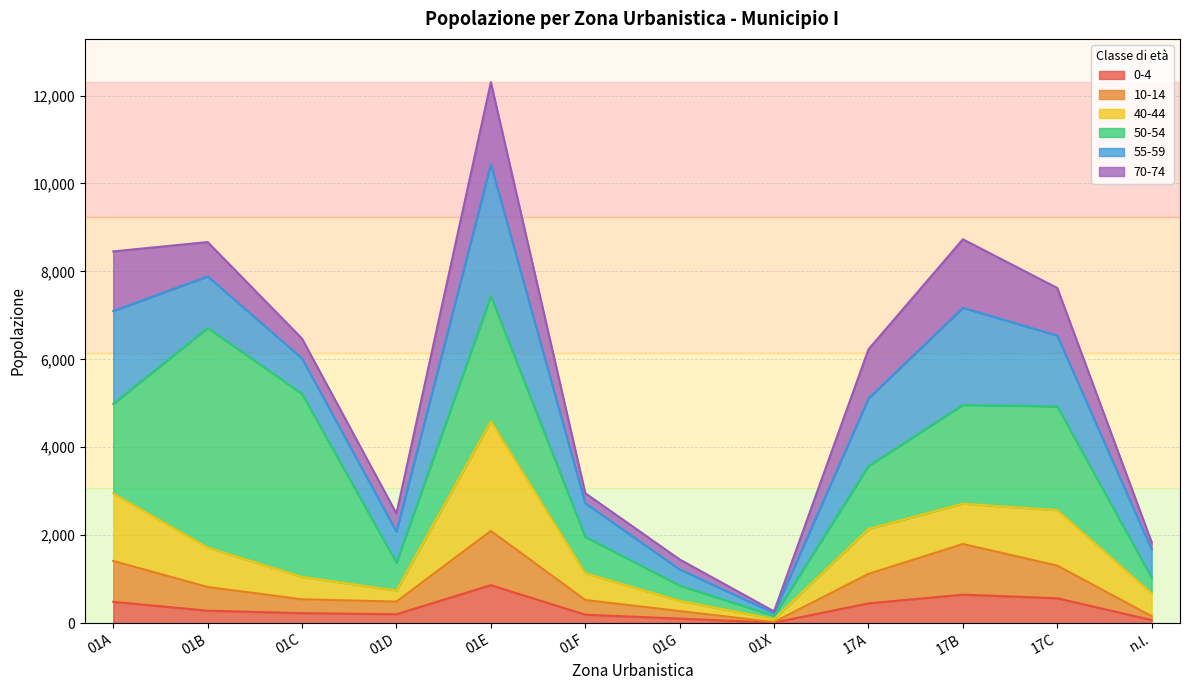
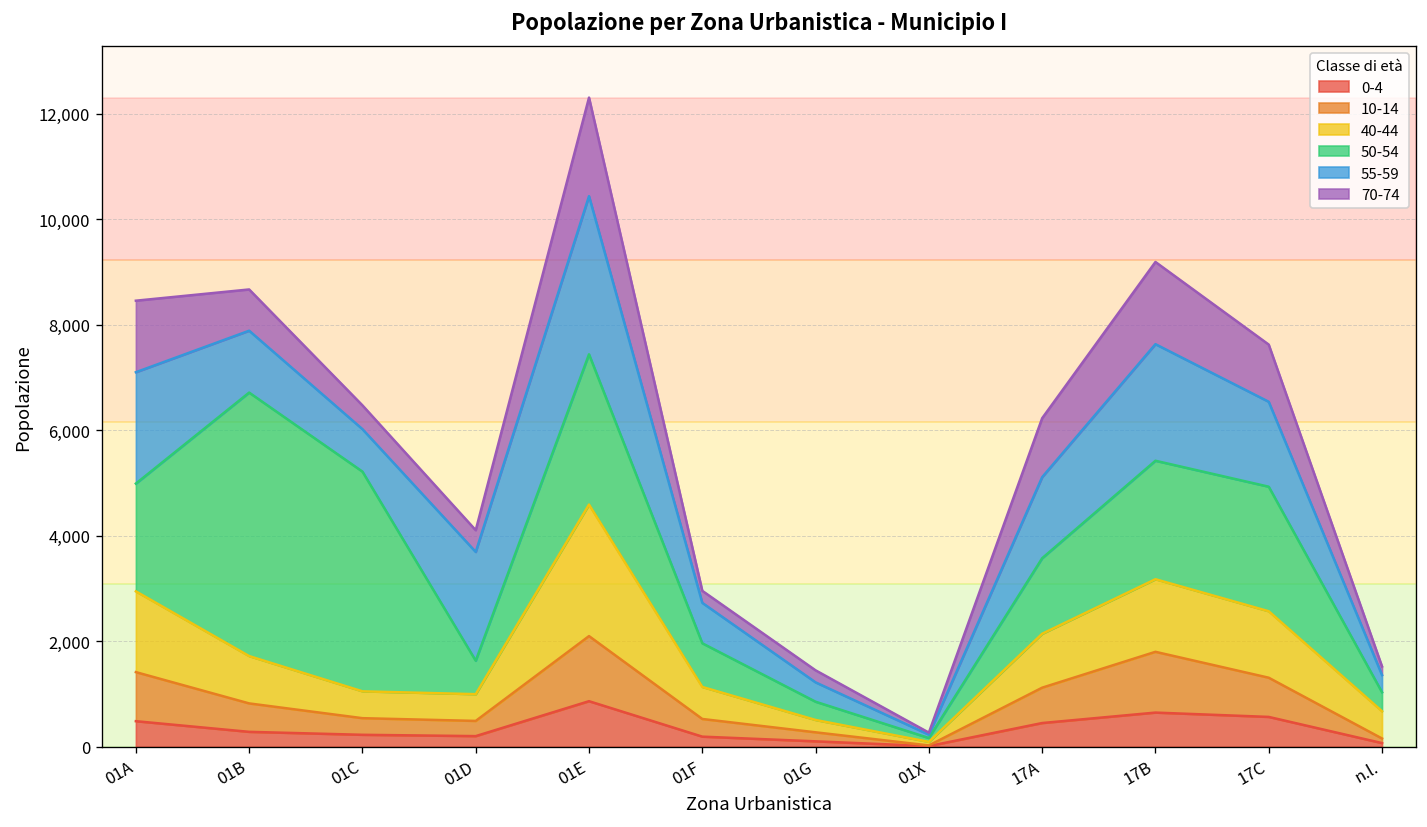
  {
    "40-44": {
      "01A": "1,500",
      "01B": "900",
      "01C": "500",
-     "01D": "300",
+     "01D": "500",
      "01E": "2,500",
      "01F": "600",
      "01G": "200",
      "01X": "100",
      "17A": "1,000",
-     "17B": "900",
+     "17B": "1,400",
      "17C": "1,300",
      "n.l.": "500"
    },
    "50-54": {
      "01A": "2,000",
      "01B": "5,000",
      "01C": "4,200",
      "01D": "600",
      "01E": "2,800",
      "01F": "800",
      "01G": "300",
      "01X": "100",
      "17A": "1,400",
      "17B": "2,200",
      "17C": "2,400",
      "n.l.": "400"
    },
    "55-59": {
      "01A": "2,100",
      "01B": "1,200",
      "01C": "800",
-     "01D": "700",
+     "01D": "2,100",
      "01E": "3,000",
      "01F": "800",
      "01G": "400",
      "17A": "1,500",
      "17B": "2,200",
      "17C": "1,600",
-     "n.l.": "600"
+     "n.l.": "300"
    },
    "70-74": {
      "01A": "1,400",
      "01B": "800",
      "01C": "500",
      "01D": "400",
      "01E": "1,900",
      "01F": "200",
      "01G": "200",
      "17A": "1,100",
      "17B": "1,600",
      "17C": "1,100",
      "n.l.": "200"
    }
  }
